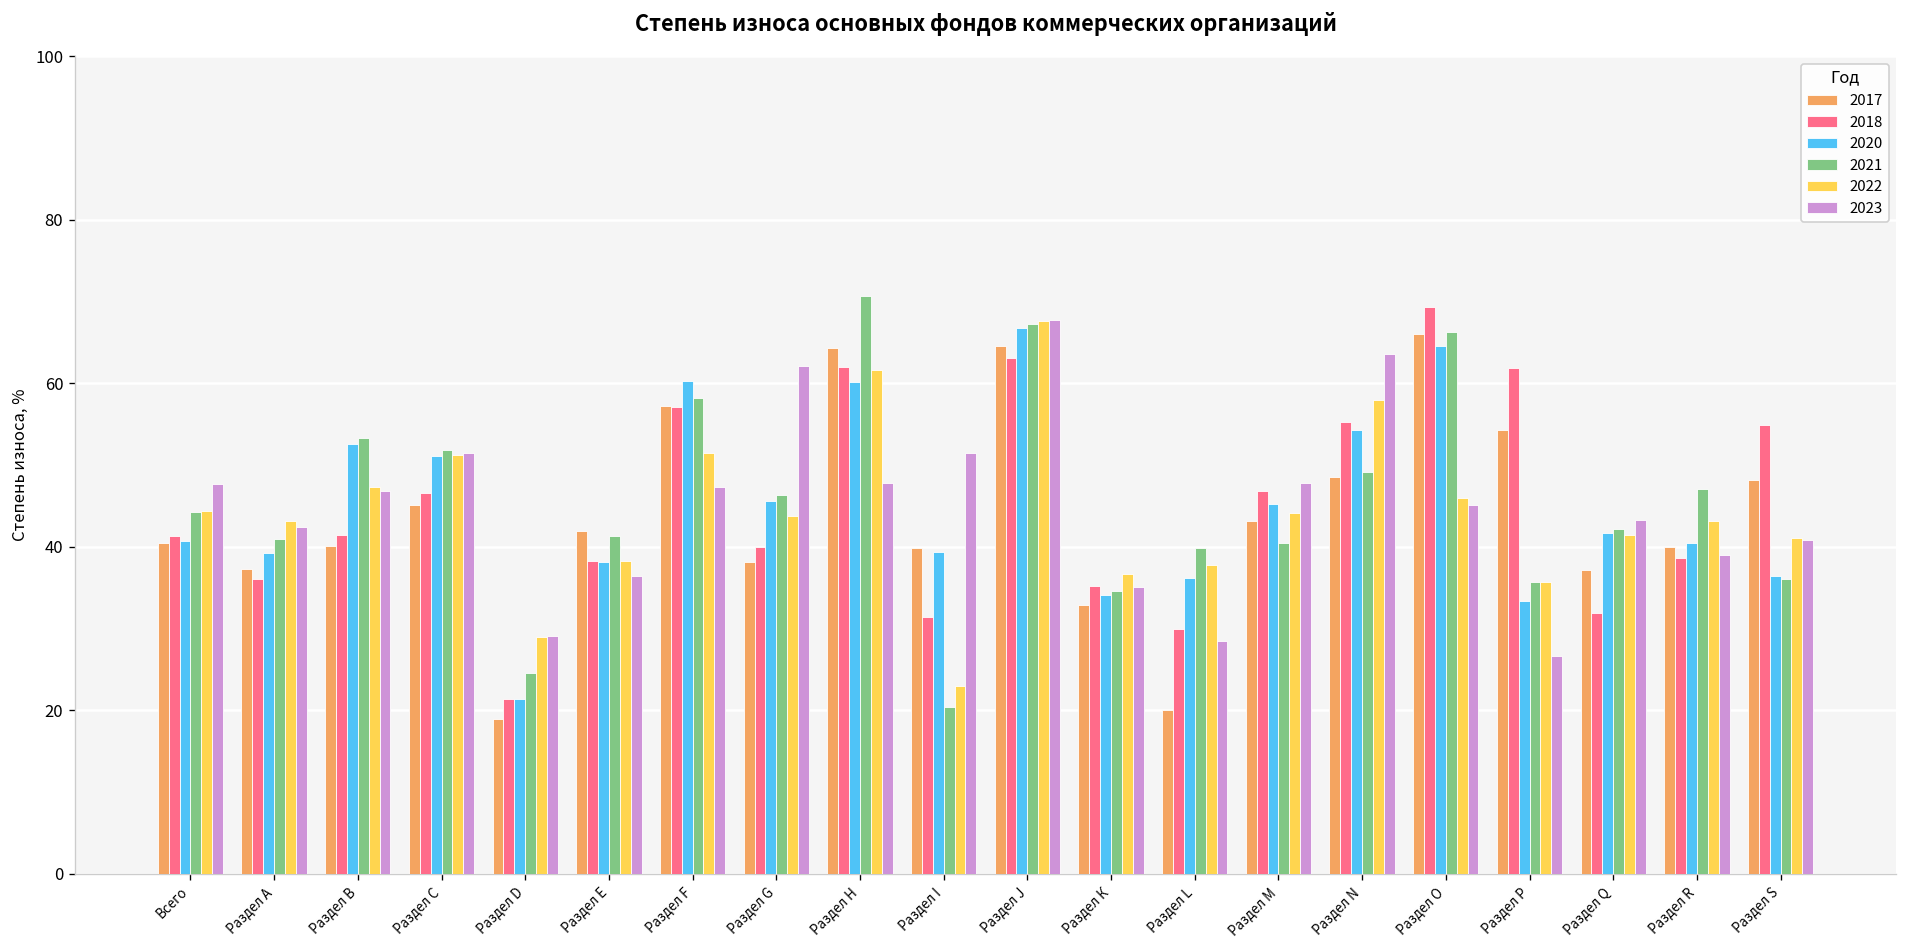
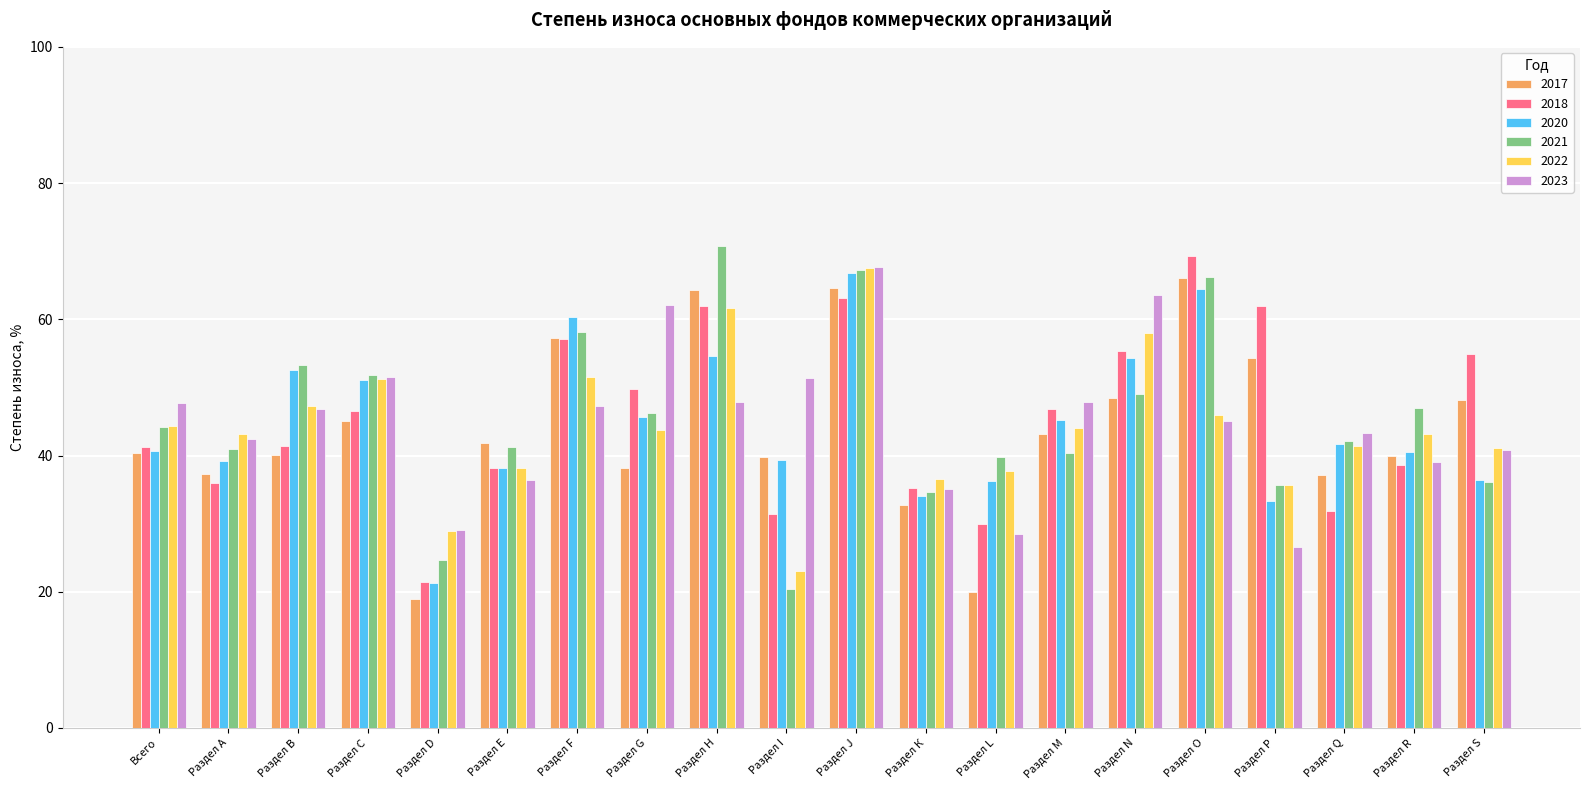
  {
    "2018": {
      "Всего": 41,
      "Раздел А": 36,
      "Раздел В": 41,
      "Раздел С": 47,
      "Раздел D": 21,
      "Раздел Е": 38,
      "Раздел F": 57,
-     "Раздел G": 40,
+     "Раздел G": 50,
      "Раздел Н": 62,
      "Раздел I": 31,
      "Раздел J": 63,
      "Раздел К": 35,
      "Раздел L": 30,
      "Раздел М": 47,
      "Раздел N": 55,
      "Раздел О": 69,
      "Раздел Р": 62,
      "Раздел Q": 32,
      "Раздел R": 39,
      "Раздел S": 55
    },
    "2020": {
      "Всего": 41,
      "Раздел А": 39,
      "Раздел В": 53,
      "Раздел С": 51,
      "Раздел D": 21,
      "Раздел Е": 38,
      "Раздел F": 60,
      "Раздел G": 46,
-     "Раздел Н": 60,
+     "Раздел Н": 55,
      "Раздел I": 39,
      "Раздел J": 67,
      "Раздел К": 34,
      "Раздел L": 36,
      "Раздел М": 45,
      "Раздел N": 54,
      "Раздел О": 65,
      "Раздел Р": 33,
      "Раздел Q": 42,
      "Раздел R": 41,
      "Раздел S": 36
    },
    "2021": {
      "Всего": 44,
      "Раздел А": 41,
      "Раздел В": 53,
      "Раздел С": 52,
      "Раздел D": 25,
      "Раздел Е": 41,
      "Раздел F": 58,
      "Раздел G": 46,
      "Раздел Н": 71,
      "Раздел I": 20,
      "Раздел J": 67,
      "Раздел К": 35,
      "Раздел L": 40,
      "Раздел М": 40,
      "Раздел N": 49,
      "Раздел О": 66,
      "Раздел Р": 36,
      "Раздел Q": 42,
      "Раздел R": 47,
      "Раздел S": 36
    },
    "2023": {
      "Всего": 48,
      "Раздел А": 42,
      "Раздел В": 47,
      "Раздел С": 52,
      "Раздел D": 29,
      "Раздел Е": 36,
      "Раздел F": 47,
      "Раздел G": 62,
      "Раздел Н": 48,
      "Раздел I": 51,
      "Раздел J": 68,
      "Раздел К": 35,
      "Раздел L": 29,
      "Раздел М": 48,
      "Раздел N": 64,
      "Раздел О": 45,
      "Раздел Р": 27,
      "Раздел Q": 43,
      "Раздел R": 39,
      "Раздел S": 41
    }
  }
